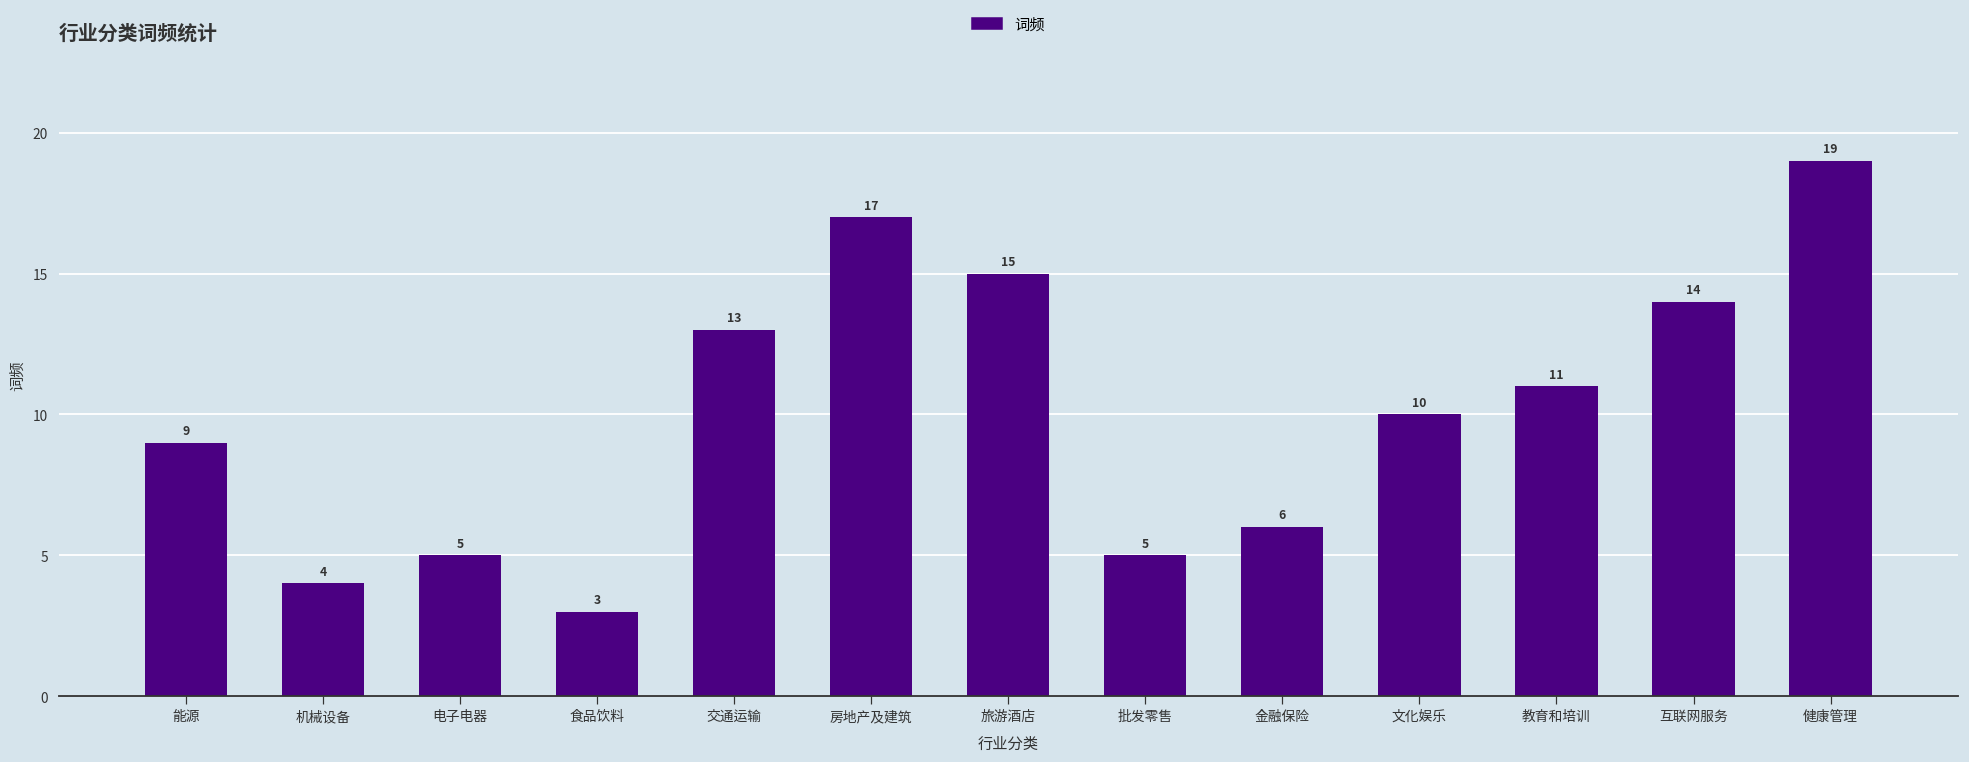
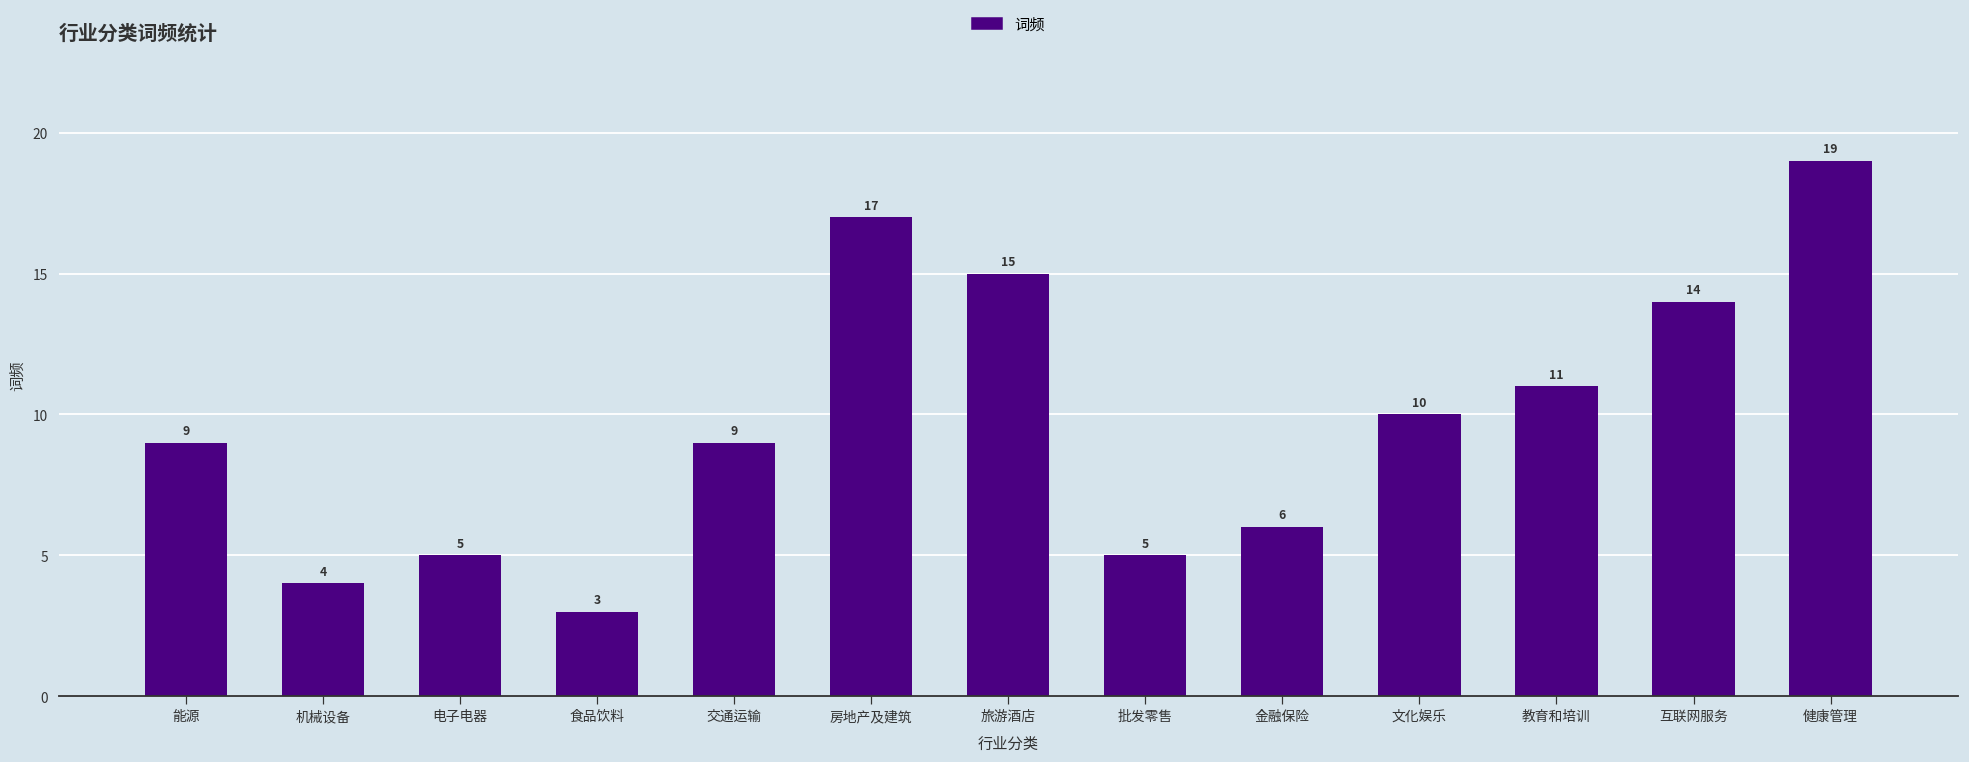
  {
    "能源": 9,
    "机械设备": 4,
    "电子电器": 5,
    "食品饮料": 3,
-   "交通运输": 13,
+   "交通运输": 9,
    "房地产及建筑": 17,
    "旅游酒店": 15,
    "批发零售": 5,
    "金融保险": 6,
    "文化娱乐": 10,
    "教育和培训": 11,
    "互联网服务": 14,
    "健康管理": 19
  }
